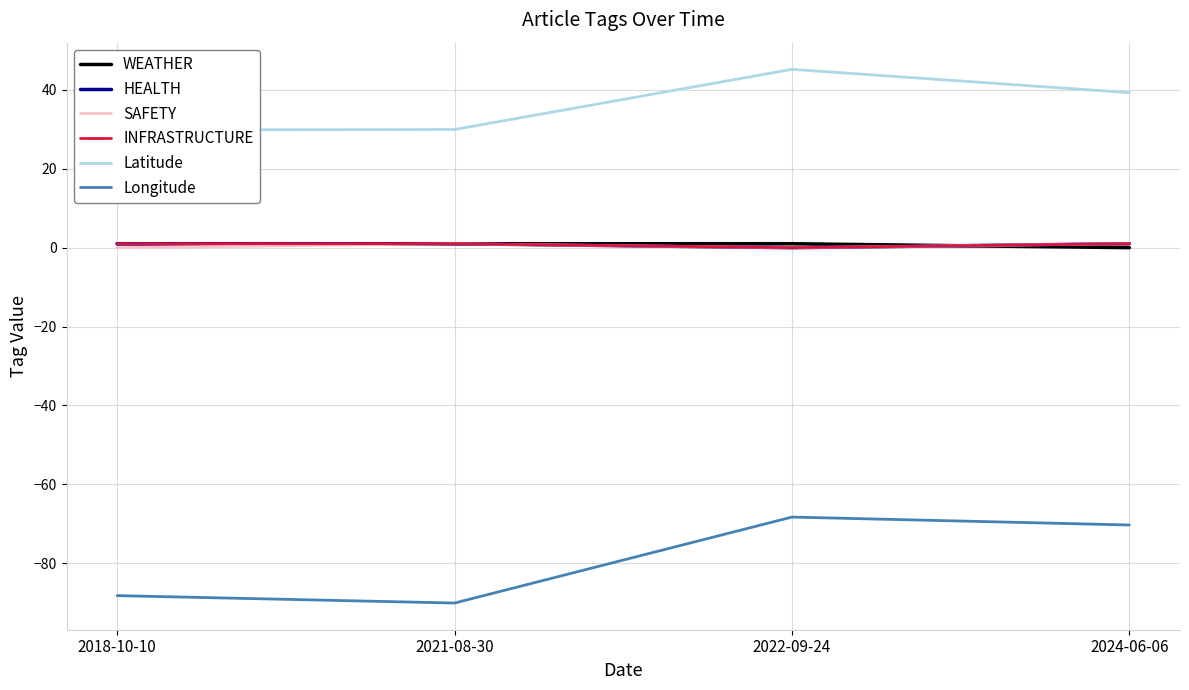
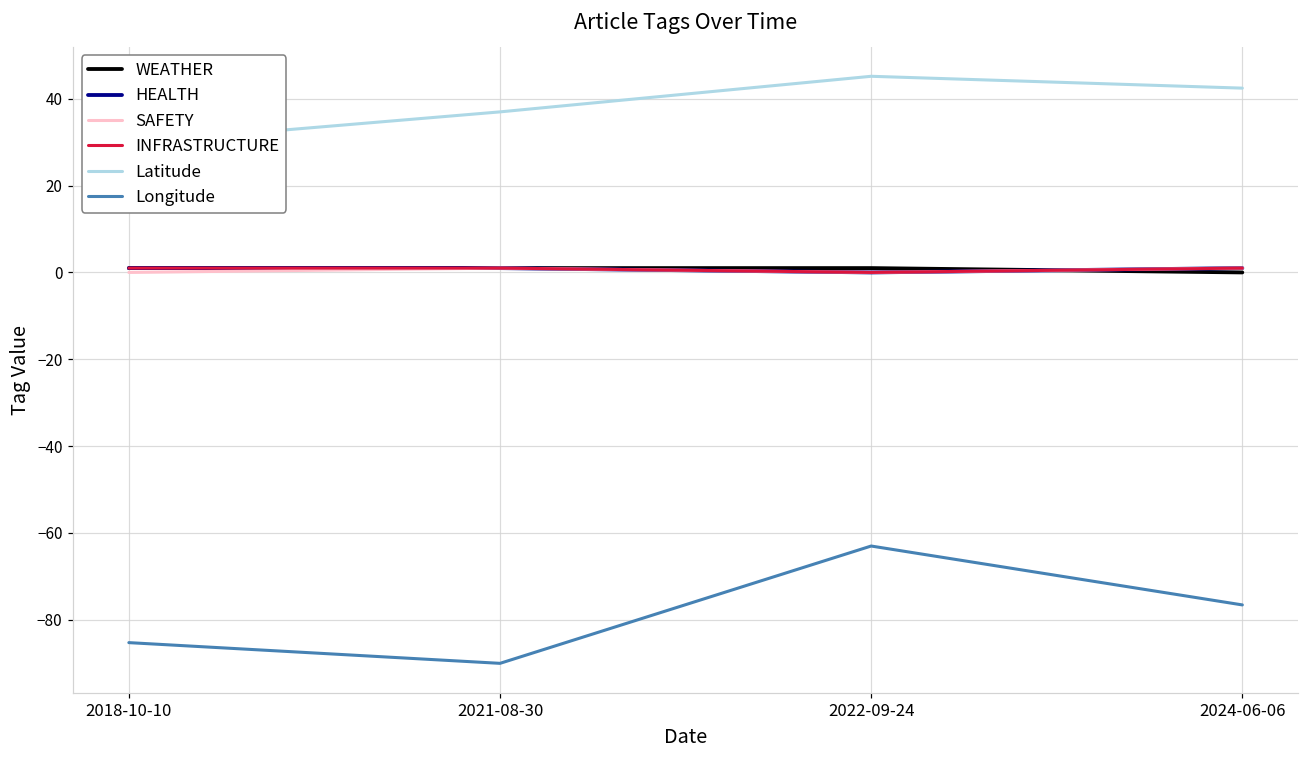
  {
    "WEATHER": {
      "2022-09-24": 1,
      "2024-06-06": 0
    },
    "SAFETY": {
      "2018-10-10": 0
    },
    "Latitude": {
-     "2021-08-30": 30,
+     "2021-08-30": 37,
      "2022-09-24": 45,
-     "2024-06-06": 39
+     "2024-06-06": 42
    },
    "Longitude": {
-     "2018-10-10": -88,
+     "2018-10-10": -85,
      "2021-08-30": -90,
-     "2022-09-24": -68,
-     "2024-06-06": -70
+     "2022-09-24": -63,
+     "2024-06-06": -77
    }
  }
